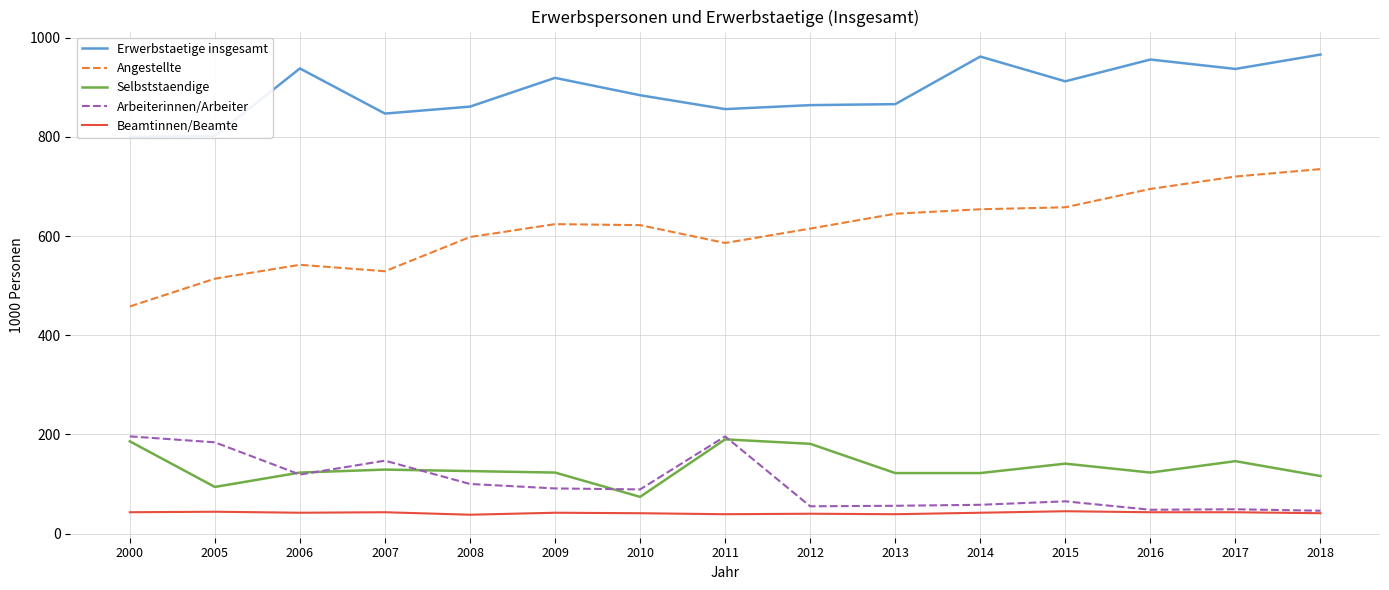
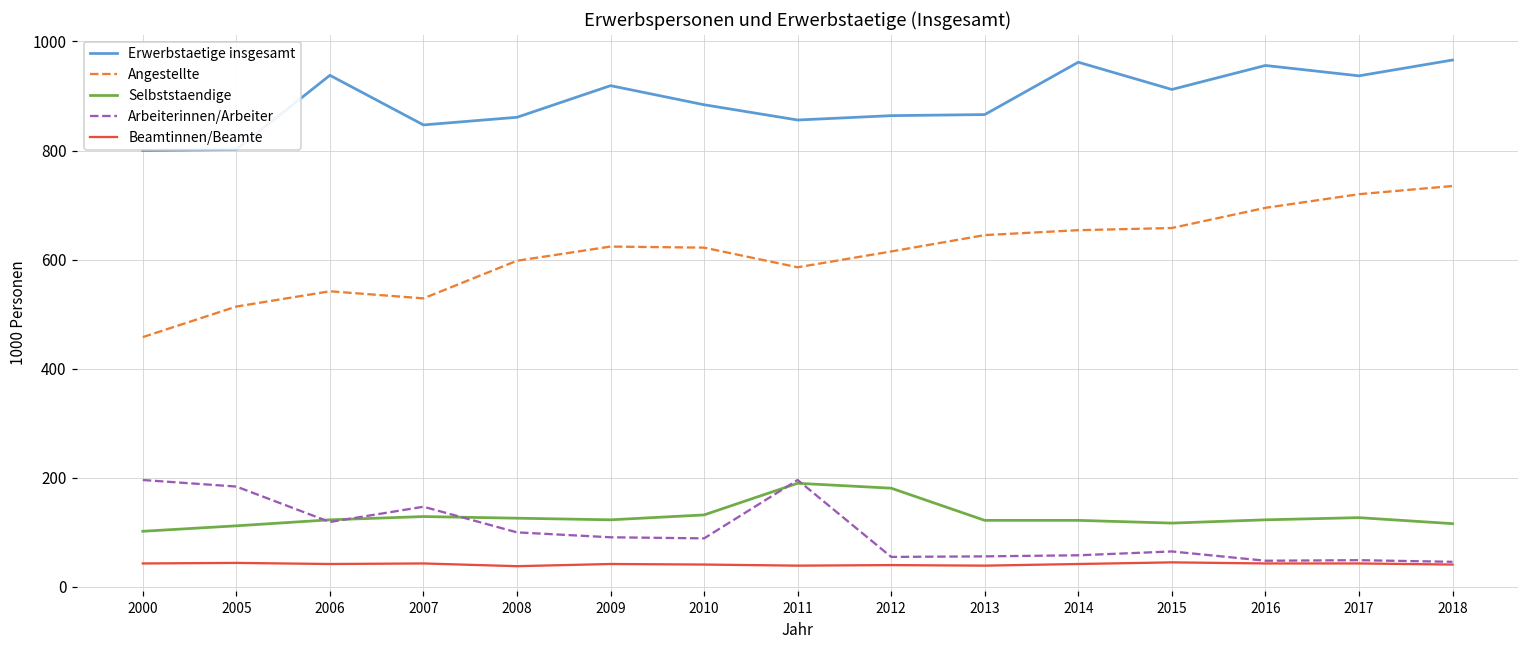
  {
    "Erwerbstaetige insgesamt": {
      "2006": 940,
      "2007": 850,
      "2008": 860,
      "2009": 920,
      "2010": 880,
      "2011": 860,
      "2012": 860,
      "2013": 870,
      "2014": 960,
      "2015": 910,
      "2016": 960,
      "2017": 940,
      "2018": 970
    },
    "Selbststaendige": {
-     "2000": 190,
-     "2005": 90,
+     "2000": 100,
+     "2005": 110,
      "2007": 130,
      "2008": 130,
      "2009": 120,
-     "2010": 70,
+     "2010": 130,
      "2011": 190,
      "2012": 180,
      "2013": 120,
      "2014": 120,
-     "2015": 140,
+     "2015": 120,
      "2016": 120,
-     "2017": 150,
+     "2017": 130,
      "2018": 120
    },
    "Arbeiterinnen/Arbeiter": {
      "2000": 200,
      "2005": 180,
      "2007": 150,
      "2008": 100,
      "2009": 90,
      "2010": 90,
      "2011": 200,
      "2012": 60,
      "2013": 60,
      "2014": 60,
      "2015": 70,
      "2017": 50,
      "2018": 50
    }
  }
